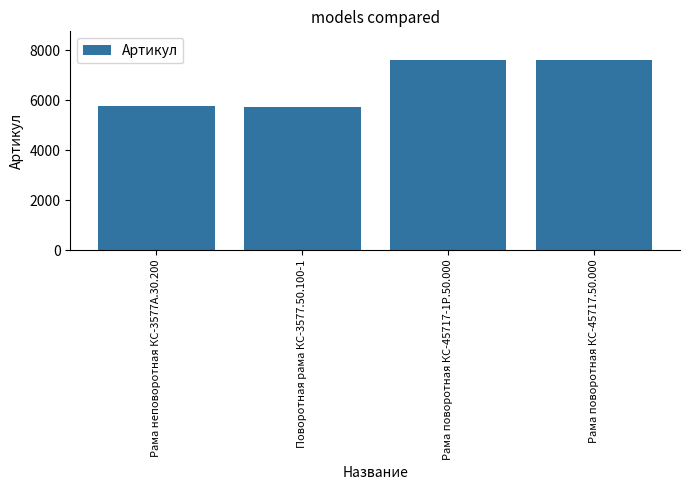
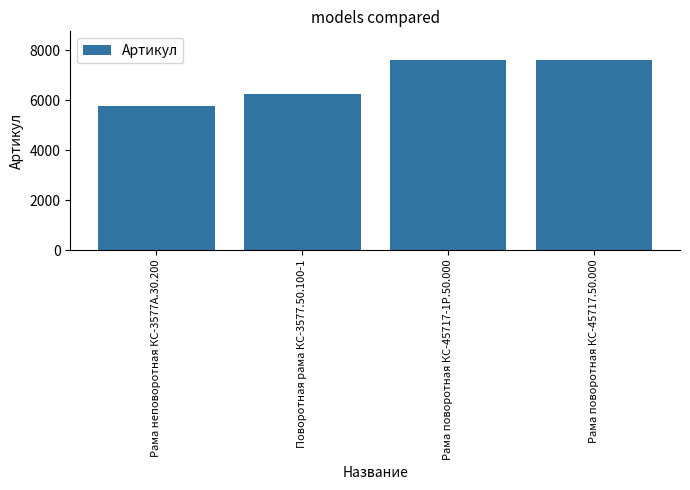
  {
    "Рама неповоротная КС-3577А.30.200": 5800,
-   "Поворотная рама КС-3577.50.100-1": 5700,
+   "Поворотная рама КС-3577.50.100-1": 6200,
    "Рама поворотная КС-45717-1Р.50.000": 7600,
    "Рама поворотная КС-45717.50.000": 7600
  }
